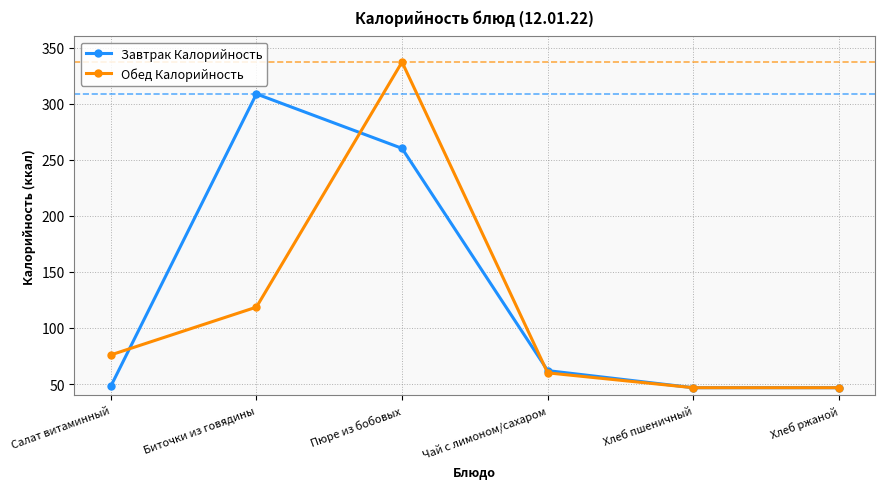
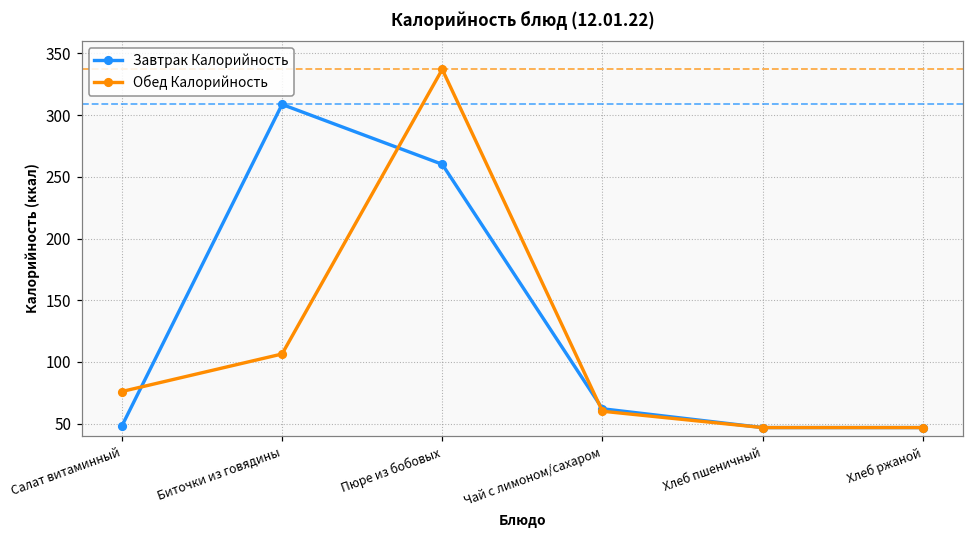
  {
    "Завтрак Калорийность": {
      "Салат витаминный": 48,
      "Биточки из говядины": 309,
      "Пюре из бобовых": 260
    },
    "Обед Калорийность": {
      "Салат витаминный": 76,
-     "Биточки из говядины": 119,
+     "Биточки из говядины": 106,
      "Пюре из бобовых": 337
    }
  }
